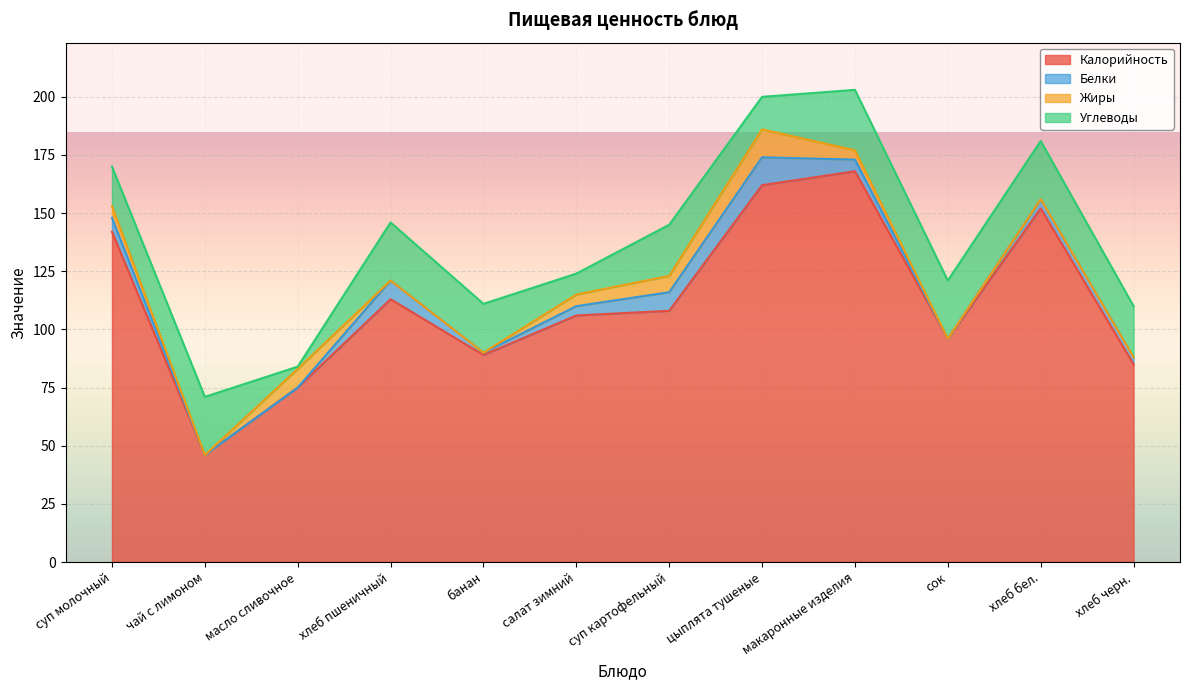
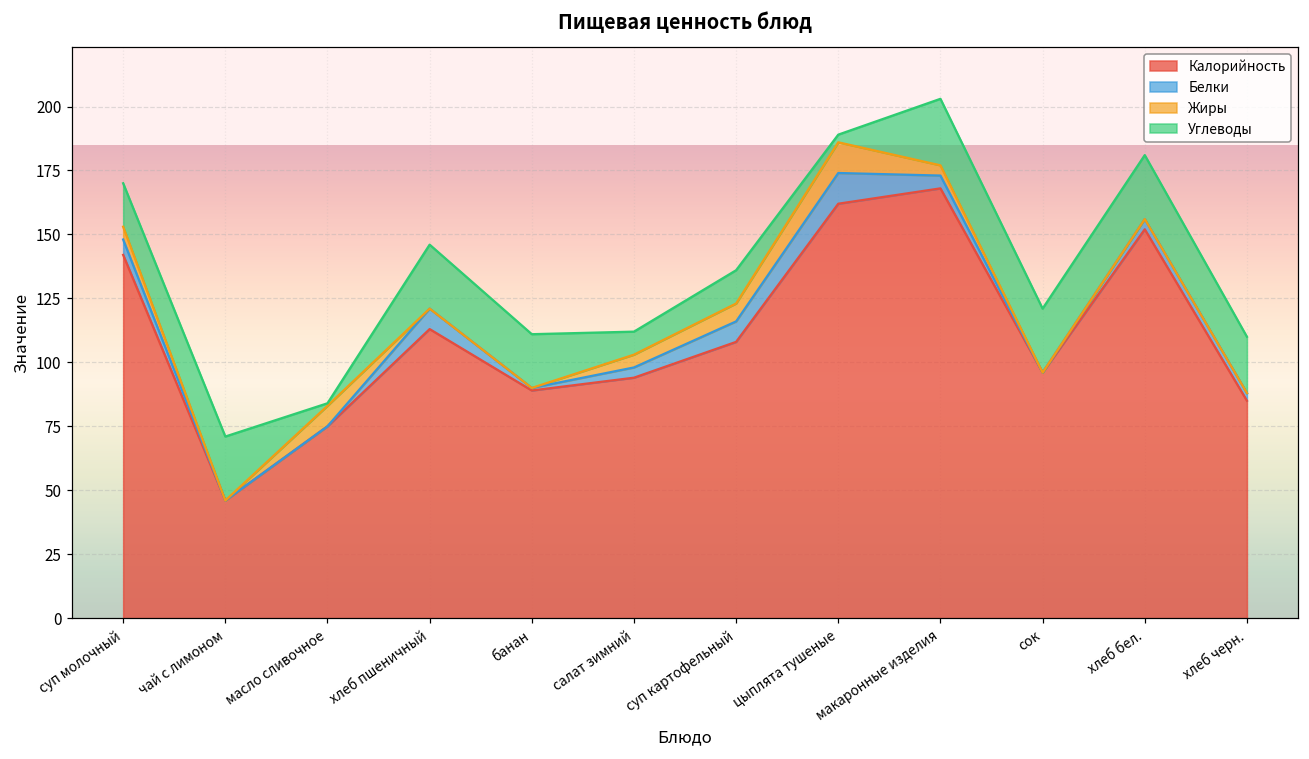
  {
    "Калорийность": {
      "суп молочный": 142,
      "хлеб пшеничный": 113,
-     "салат зимний": 106,
+     "салат зимний": 94,
      "суп картофельный": 108,
      "цыплята тушеные": 162,
      "макаронные изделия": 168,
      "хлеб бел.": 152,
      "хлеб черн.": 85
    },
    "Белки": {
      "суп молочный": 6,
      "салат зимний": 4,
      "суп картофельный": 8,
      "цыплята тушеные": 12,
      "макаронные изделия": 5
    },
    "Жиры": {
      "суп молочный": 5,
      "салат зимний": 5,
      "суп картофельный": 7,
      "цыплята тушеные": 12,
      "макаронные изделия": 4
    },
    "Углеводы": {
      "суп молочный": 17,
      "чай с лимоном": 25,
      "хлеб пшеничный": 25,
      "банан": 21,
      "салат зимний": 9,
-     "суп картофельный": 22,
-     "цыплята тушеные": 14,
+     "суп картофельный": 13,
+     "цыплята тушеные": 3,
      "макаронные изделия": 26,
      "сок": 25,
      "хлеб бел.": 25,
      "хлеб черн.": 22
    }
  }
